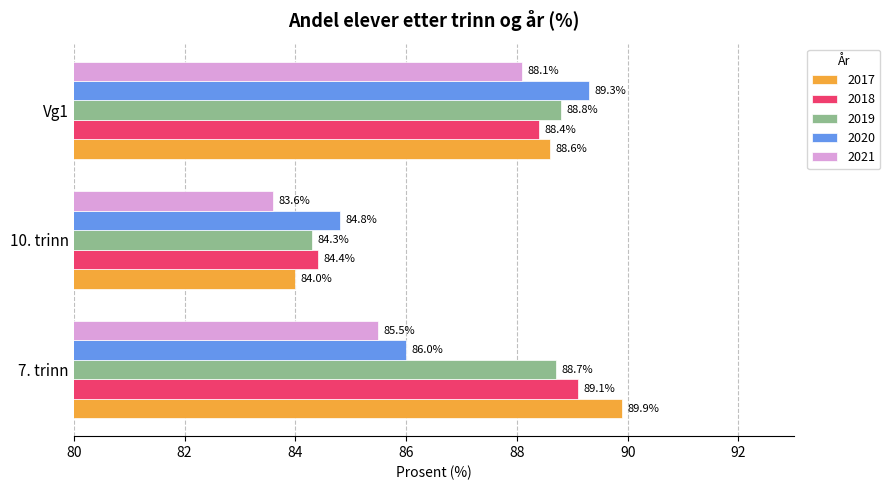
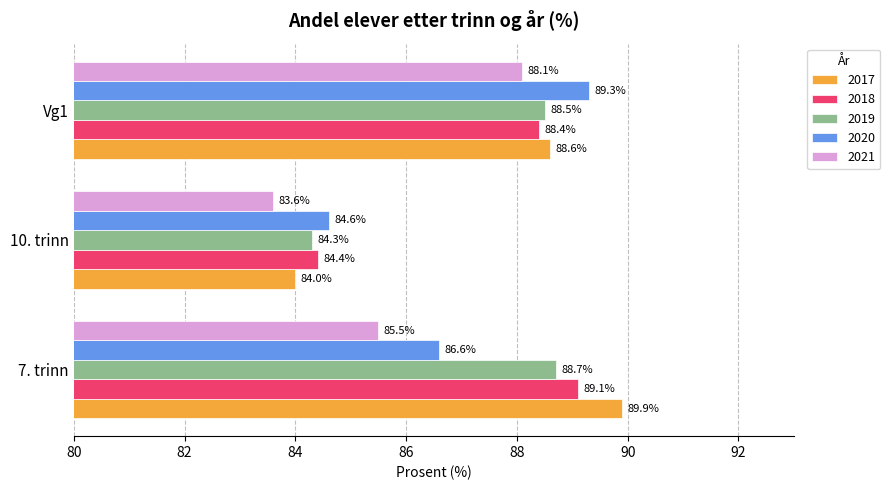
  {
    "2017": {
      "Vg1": "88.6%",
      "10. trinn": "84.0%",
      "7. trinn": "89.9%"
    },
    "2018": {
      "Vg1": "88.4%",
      "10. trinn": "84.4%",
      "7. trinn": "89.1%"
    },
    "2019": {
-     "Vg1": "88.8%",
+     "Vg1": "88.5%",
      "10. trinn": "84.3%",
      "7. trinn": "88.7%"
    },
    "2020": {
      "Vg1": "89.3%",
-     "10. trinn": "84.8%",
-     "7. trinn": "86.0%"
+     "10. trinn": "84.6%",
+     "7. trinn": "86.6%"
    },
    "2021": {
      "Vg1": "88.1%",
      "10. trinn": "83.6%",
      "7. trinn": "85.5%"
    }
  }
